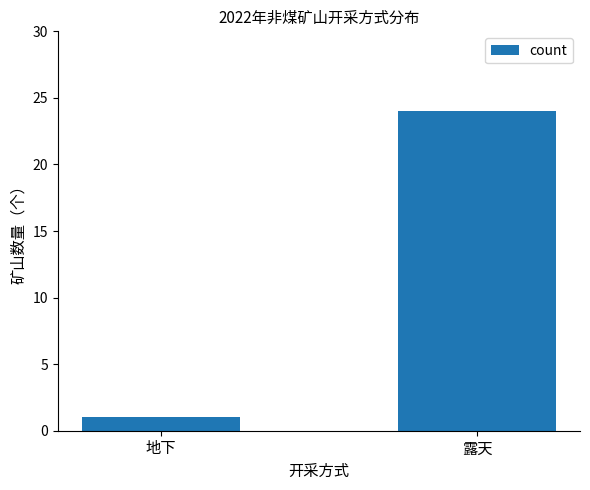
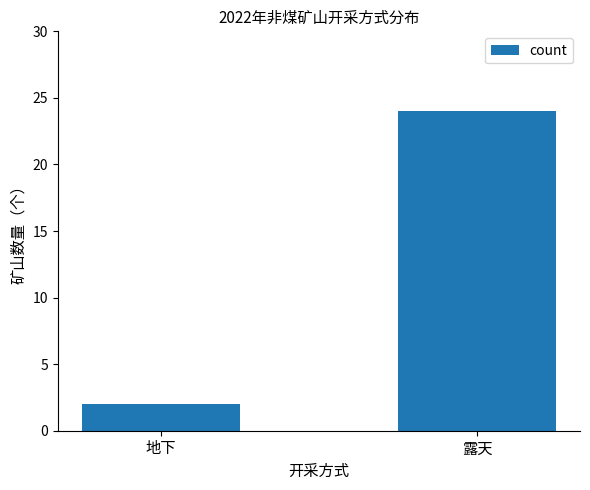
  {
-   "地下": 1,
+   "地下": 2,
    "露天": 24
  }
